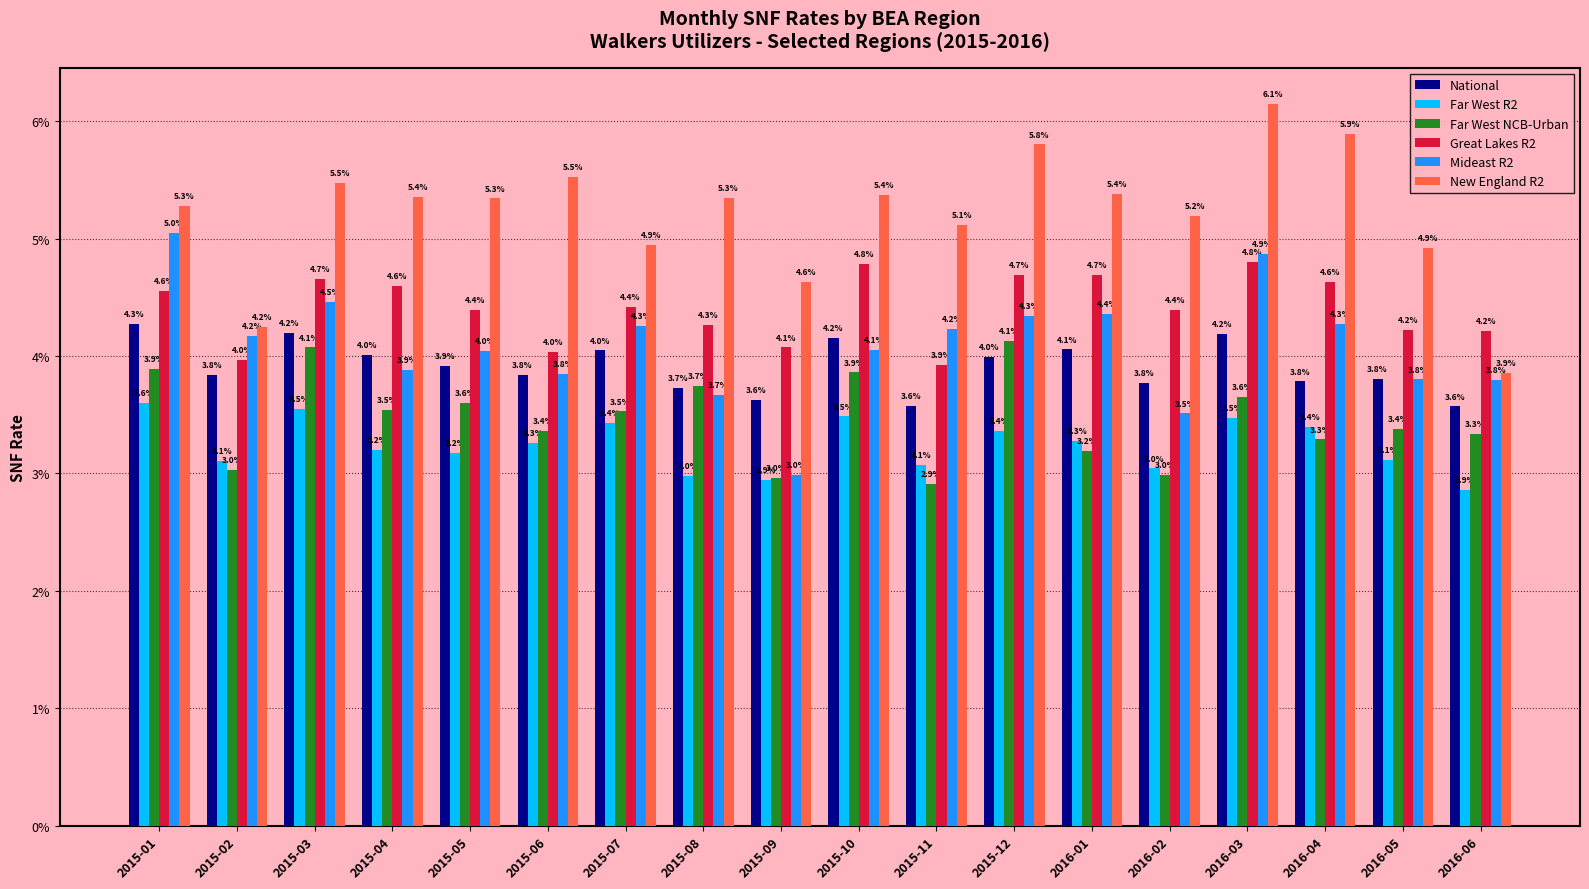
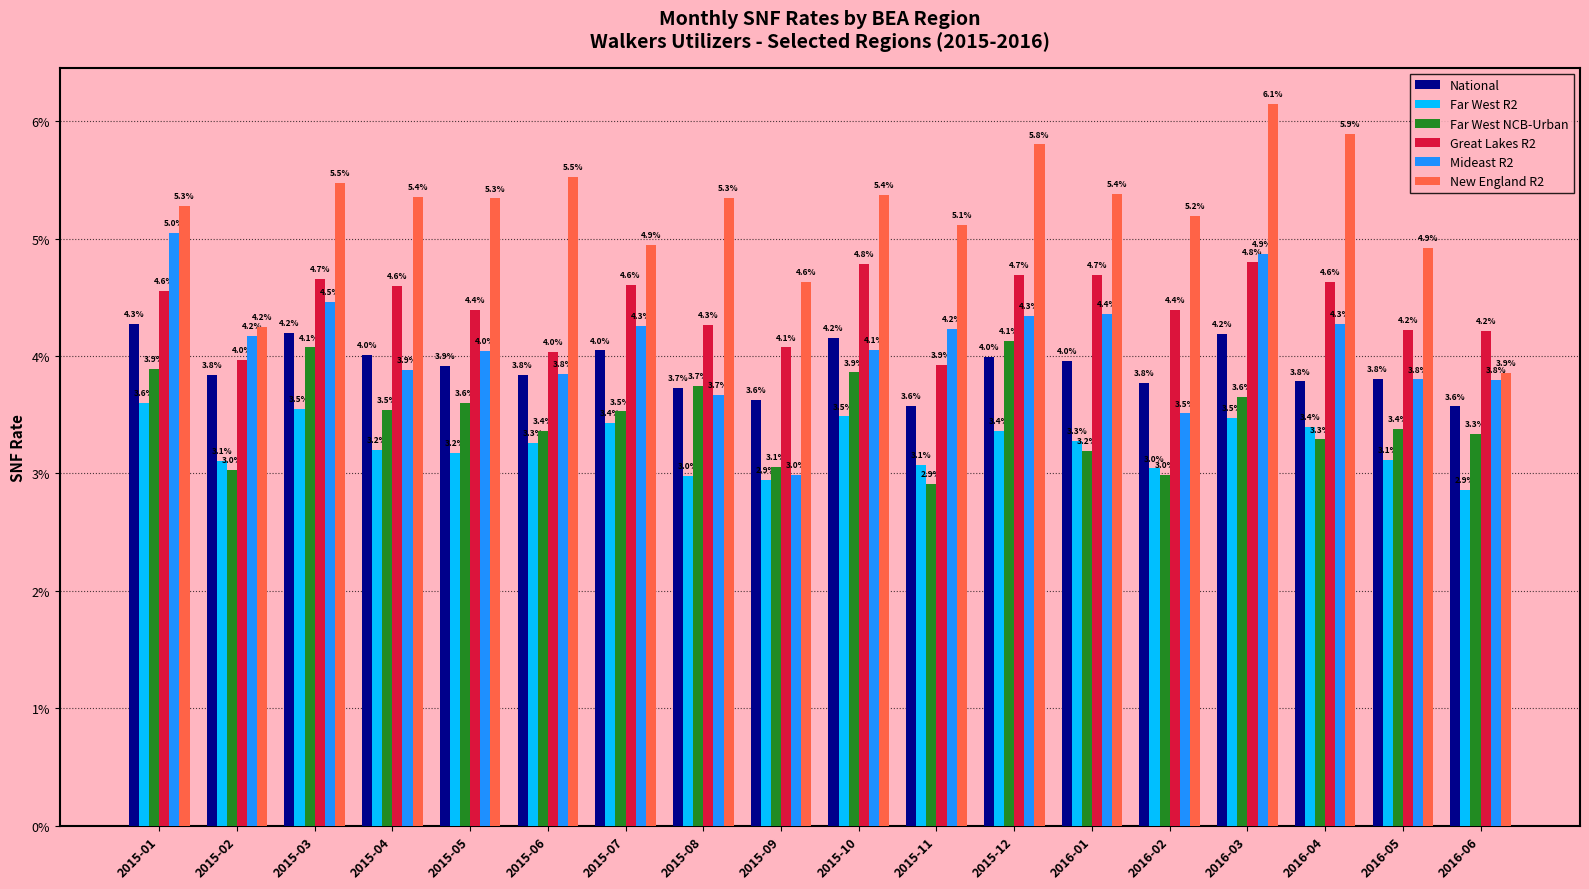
  {
    "National": {
      "2015-01": "4.3%",
      "2015-02": "3.8%",
      "2015-03": "4.2%",
      "2015-04": "4.0%",
      "2015-05": "3.9%",
      "2015-06": "3.8%",
      "2015-07": "4.0%",
      "2015-08": "3.7%",
      "2015-09": "3.6%",
      "2015-10": "4.2%",
      "2015-11": "3.6%",
      "2015-12": "4.0%",
-     "2016-01": "4.1%",
+     "2016-01": "4.0%",
      "2016-02": "3.8%",
      "2016-03": "4.2%",
      "2016-04": "3.8%",
      "2016-05": "3.8%",
      "2016-06": "3.6%"
    },
    "Far West NCB-Urban": {
      "2015-01": "3.9%",
      "2015-02": "3.0%",
      "2015-03": "4.1%",
      "2015-04": "3.5%",
      "2015-05": "3.6%",
      "2015-06": "3.4%",
      "2015-07": "3.5%",
      "2015-08": "3.7%",
-     "2015-09": "3.0%",
+     "2015-09": "3.1%",
      "2015-10": "3.9%",
      "2015-11": "2.9%",
      "2015-12": "4.1%",
      "2016-01": "3.2%",
      "2016-03": "3.6%",
      "2016-04": "3.3%",
      "2016-05": "3.4%",
      "2016-06": "3.3%"
    },
    "Great Lakes R2": {
      "2015-01": "4.6%",
      "2015-02": "4.0%",
      "2015-03": "4.7%",
      "2015-04": "4.6%",
      "2015-05": "4.4%",
      "2015-06": "4.0%",
-     "2015-07": "4.4%",
+     "2015-07": "4.6%",
      "2015-08": "4.3%",
      "2015-09": "4.1%",
      "2015-10": "4.8%",
      "2015-11": "3.9%",
      "2015-12": "4.7%",
      "2016-01": "4.7%",
      "2016-02": "4.4%",
      "2016-03": "4.8%",
      "2016-04": "4.6%",
      "2016-05": "4.2%",
      "2016-06": "4.2%"
    },
    "New England R2": {
      "2015-01": "5.3%",
      "2015-02": "4.2%",
      "2015-03": "5.5%",
      "2015-04": "5.4%",
      "2015-05": "5.3%",
      "2015-06": "5.5%",
      "2015-07": "4.9%",
      "2015-08": "5.3%",
      "2015-09": "4.6%",
      "2015-10": "5.4%",
      "2015-11": "5.1%",
      "2015-12": "5.8%",
      "2016-01": "5.4%",
      "2016-02": "5.2%",
      "2016-03": "6.1%",
      "2016-04": "5.9%",
      "2016-05": "4.9%",
      "2016-06": "3.9%"
    }
  }
